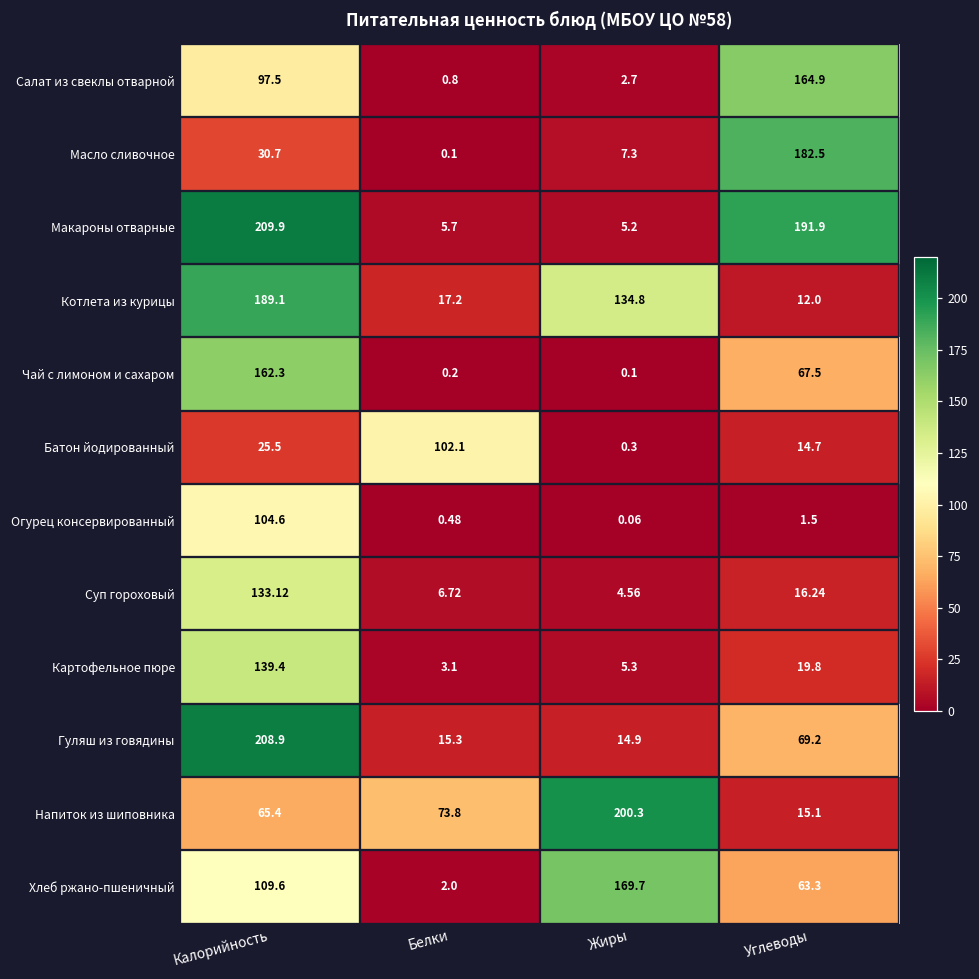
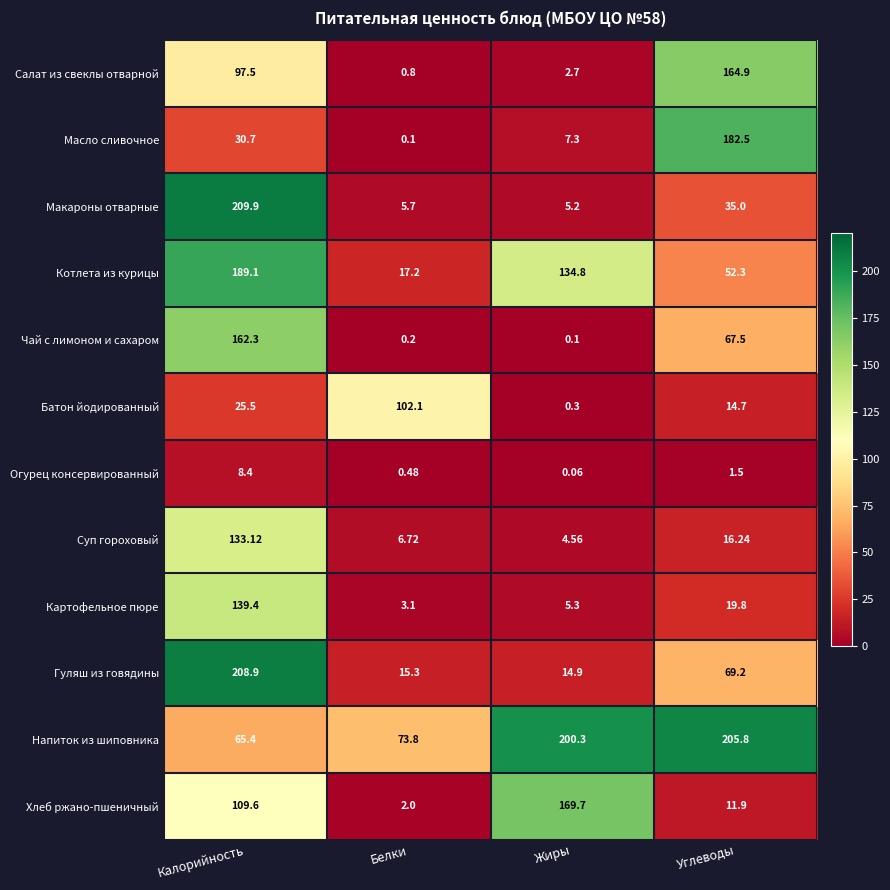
  {
    "Салат из свеклы отварной": {
      "Калорийность": 97.5,
      "Белки": 0.8,
      "Жиры": 2.7,
      "Углеводы": 164.9
    },
    "Масло сливочное": {
      "Калорийность": 30.7,
      "Белки": 0.1,
      "Жиры": 7.3,
      "Углеводы": 182.5
    },
    "Макароны отварные": {
      "Калорийность": 209.9,
      "Белки": 5.7,
      "Жиры": 5.2,
-     "Углеводы": 191.9
+     "Углеводы": 35.0
    },
    "Котлета из курицы": {
      "Калорийность": 189.1,
      "Белки": 17.2,
      "Жиры": 134.8,
-     "Углеводы": 12.0
+     "Углеводы": 52.3
    },
    "Чай с лимоном и сахаром": {
      "Калорийность": 162.3,
      "Белки": 0.2,
      "Жиры": 0.1,
      "Углеводы": 67.5
    },
    "Батон йодированный": {
      "Калорийность": 25.5,
      "Белки": 102.1,
      "Жиры": 0.3,
      "Углеводы": 14.7
    },
    "Огурец консервированный": {
-     "Калорийность": 104.6,
+     "Калорийность": 8.4,
      "Белки": 0.48,
      "Жиры": 0.06,
      "Углеводы": 1.5
    },
    "Суп гороховый": {
      "Калорийность": 133.12,
      "Белки": 6.72,
      "Жиры": 4.56,
      "Углеводы": 16.24
    },
    "Картофельное пюре": {
      "Калорийность": 139.4,
      "Белки": 3.1,
      "Жиры": 5.3,
      "Углеводы": 19.8
    },
    "Гуляш из говядины": {
      "Калорийность": 208.9,
      "Белки": 15.3,
      "Жиры": 14.9,
      "Углеводы": 69.2
    },
    "Напиток из шиповника": {
      "Калорийность": 65.4,
      "Белки": 73.8,
      "Жиры": 200.3,
-     "Углеводы": 15.1
+     "Углеводы": 205.8
    },
    "Хлеб ржано-пшеничный": {
      "Калорийность": 109.6,
      "Белки": 2.0,
      "Жиры": 169.7,
-     "Углеводы": 63.3
+     "Углеводы": 11.9
    }
  }
